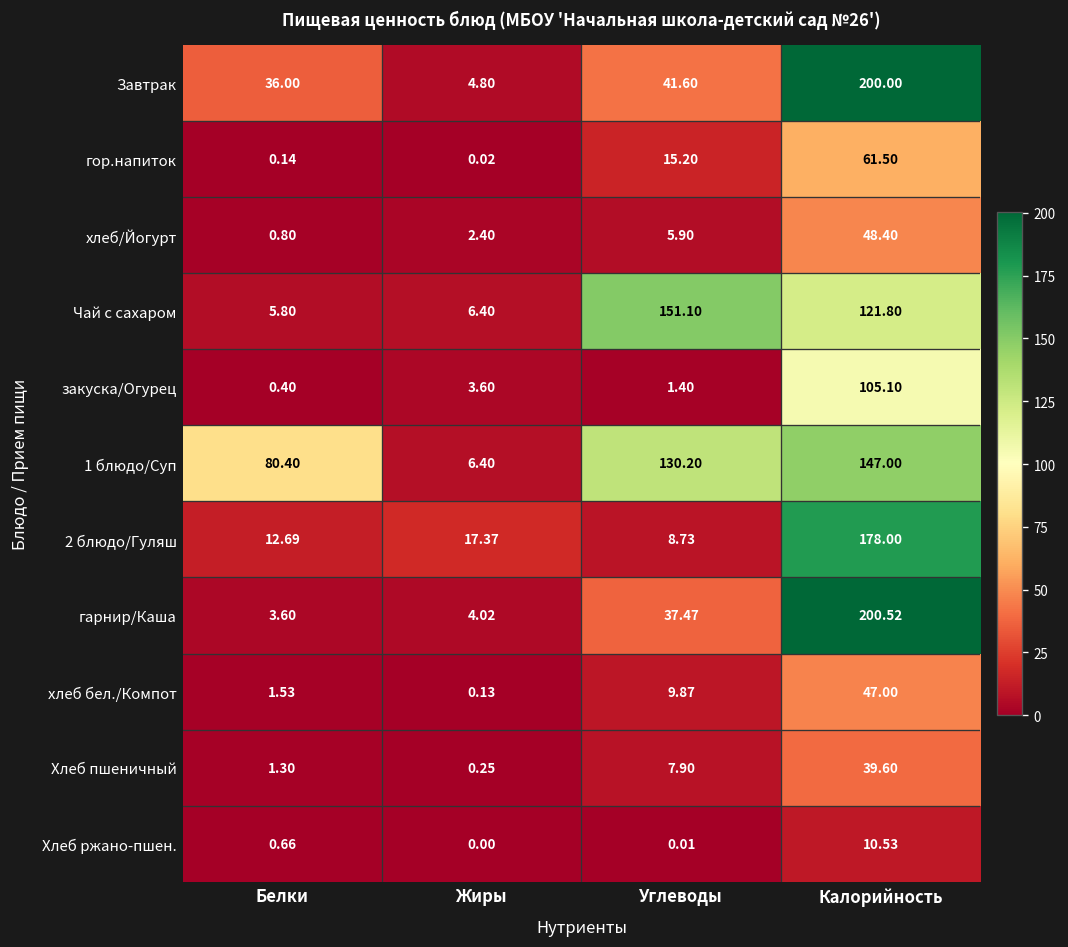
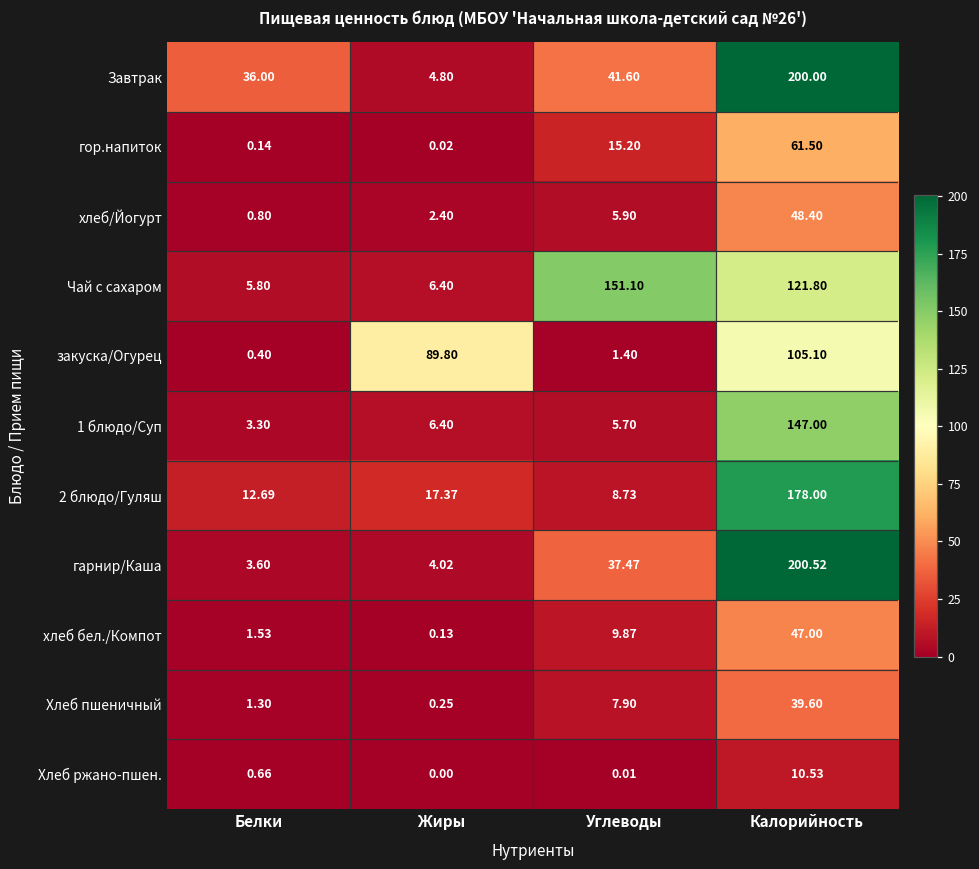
  {
    "Завтрак": {
      "Белки": 36.00,
      "Жиры": 4.80,
      "Углеводы": 41.60,
      "Калорийность": 200.00
    },
    "гор.напиток": {
      "Белки": 0.14,
      "Жиры": 0.02,
      "Углеводы": 15.20,
      "Калорийность": 61.50
    },
    "хлеб/Йогурт": {
      "Белки": 0.80,
      "Жиры": 2.40,
      "Углеводы": 5.90,
      "Калорийность": 48.40
    },
    "Чай с сахаром": {
      "Белки": 5.80,
      "Жиры": 6.40,
      "Углеводы": 151.10,
      "Калорийность": 121.80
    },
    "закуска/Огурец": {
      "Белки": 0.40,
-     "Жиры": 3.60,
+     "Жиры": 89.80,
      "Углеводы": 1.40,
      "Калорийность": 105.10
    },
    "1 блюдо/Суп": {
-     "Белки": 80.40,
+     "Белки": 3.30,
      "Жиры": 6.40,
-     "Углеводы": 130.20,
+     "Углеводы": 5.70,
      "Калорийность": 147.00
    },
    "2 блюдо/Гуляш": {
      "Белки": 12.69,
      "Жиры": 17.37,
      "Углеводы": 8.73,
      "Калорийность": 178.00
    },
    "гарнир/Каша": {
      "Белки": 3.60,
      "Жиры": 4.02,
      "Углеводы": 37.47,
      "Калорийность": 200.52
    },
    "хлеб бел./Компот": {
      "Белки": 1.53,
      "Жиры": 0.13,
      "Углеводы": 9.87,
      "Калорийность": 47.00
    },
    "Хлеб пшеничный": {
      "Белки": 1.30,
      "Жиры": 0.25,
      "Углеводы": 7.90,
      "Калорийность": 39.60
    },
    "Хлеб ржано-пшен.": {
      "Белки": 0.66,
      "Жиры": 0.00,
      "Углеводы": 0.01,
      "Калорийность": 10.53
    }
  }
